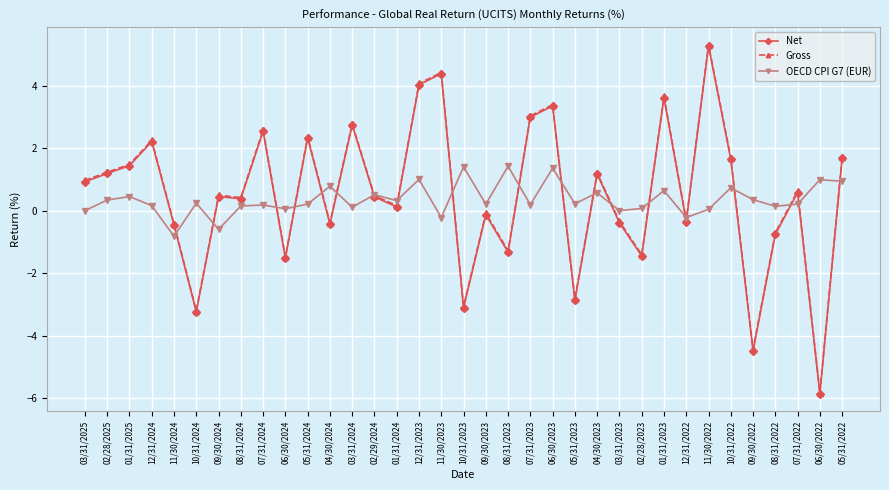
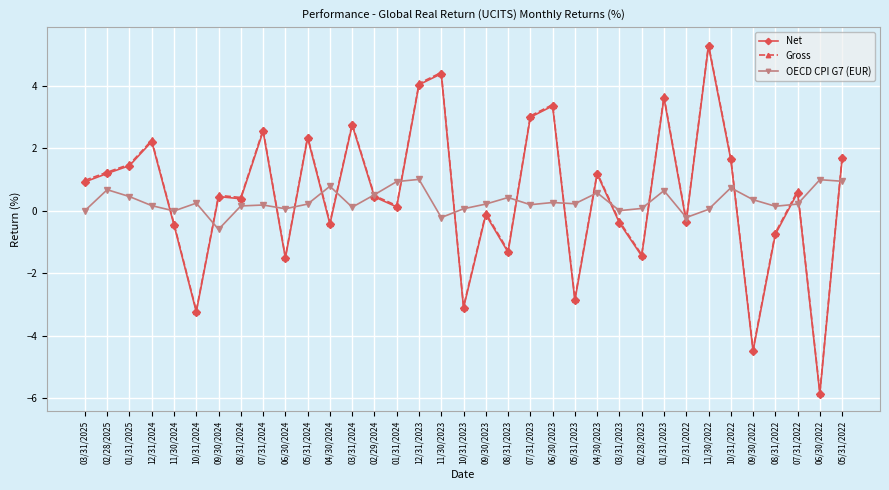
  {
    "OECD CPI G7 (EUR)": {
      "03/31/2025": 0.0,
-     "02/28/2025": 0.3,
+     "02/28/2025": 0.7,
      "01/31/2025": 0.5,
      "12/31/2024": 0.2,
-     "11/30/2024": -0.8,
+     "11/30/2024": 0.0,
      "10/31/2024": 0.2,
      "09/30/2024": -0.6,
      "08/31/2024": 0.2,
      "07/31/2024": 0.2,
      "06/30/2024": 0.1,
      "05/31/2024": 0.2,
      "04/30/2024": 0.8,
      "03/31/2024": 0.1,
-     "01/31/2024": 0.3,
+     "01/31/2024": 0.9,
      "12/31/2023": 1.0,
      "11/30/2023": -0.2,
-     "10/31/2023": 1.4,
+     "10/31/2023": 0.1,
      "09/30/2023": 0.2,
-     "08/31/2023": 1.4,
+     "08/31/2023": 0.4,
      "07/31/2023": 0.2,
-     "06/30/2023": 1.4,
+     "06/30/2023": 0.3,
      "05/31/2023": 0.2,
      "04/30/2023": 0.6,
      "03/31/2023": 0.0,
      "02/28/2023": 0.1,
      "01/31/2023": 0.6,
      "12/31/2022": -0.2,
      "11/30/2022": 0.0,
      "10/31/2022": 0.7,
      "09/30/2022": 0.4,
      "08/31/2022": 0.1,
      "07/31/2022": 0.2,
      "06/30/2022": 1.0,
      "05/31/2022": 0.9
    }
  }
